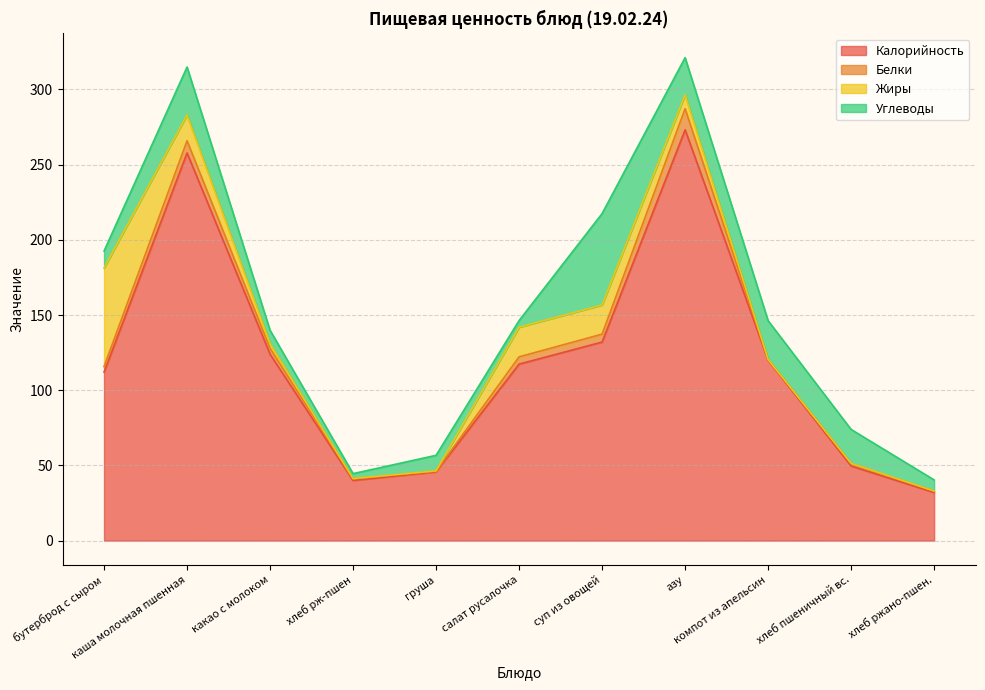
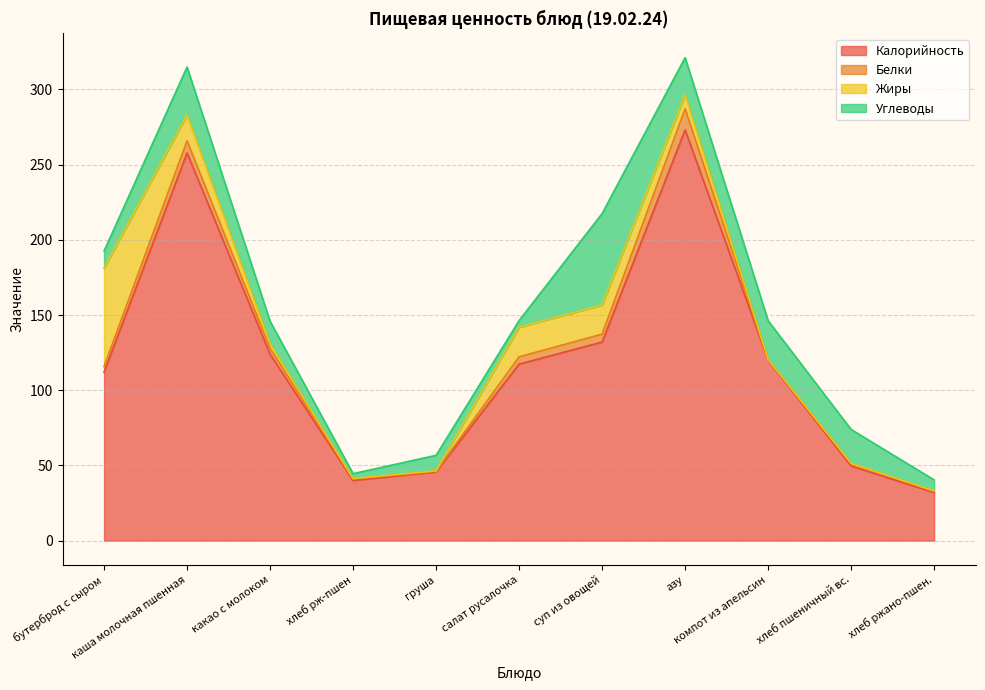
  {
    "Жиры": {
      "бутерброд с сыром": 66,
      "каша молочная пшенная": 17,
      "какао с молоком": 3,
      "салат русалочка": 20,
      "суп из овощей": 19,
      "азу": 9
    },
    "Углеводы": {
      "бутерброд с сыром": 11,
      "каша молочная пшенная": 32,
-     "какао с молоком": 9,
+     "какао с молоком": 15,
      "хлеб рж-пшен": 3,
      "груша": 10,
      "салат русалочка": 4,
      "суп из овощей": 61,
      "азу": 25,
      "компот из апельсин": 26,
      "хлеб пшеничный вс.": 23,
      "хлеб ржано-пшен.": 7
    }
  }
